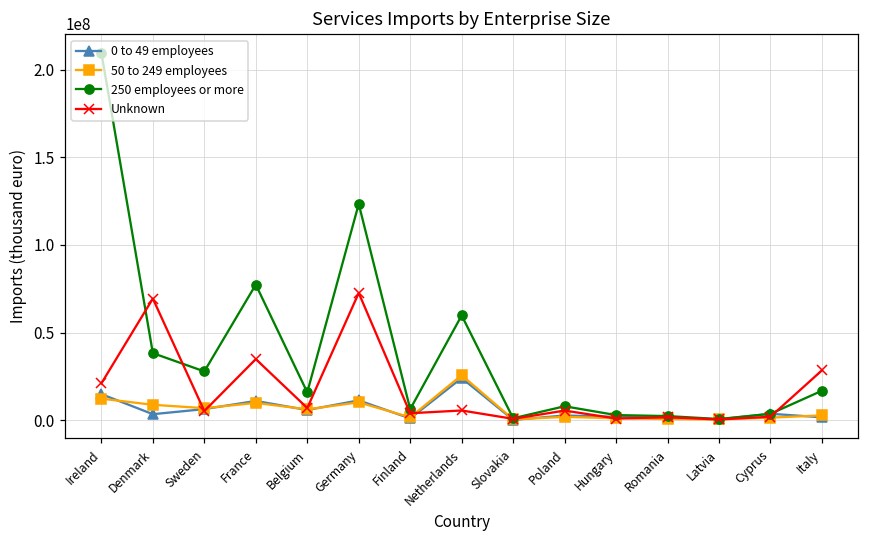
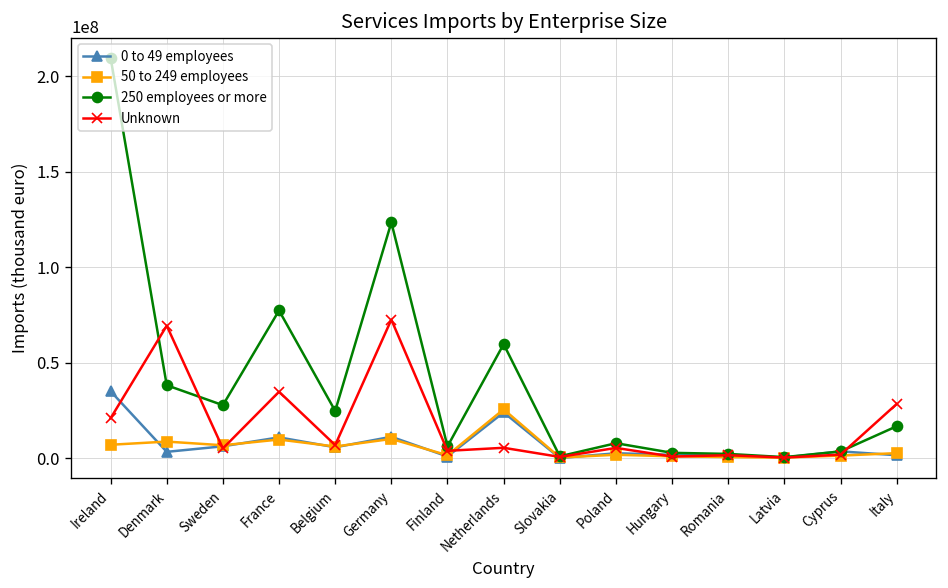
  {
    "0 to 49 employees": {
-     "Ireland": 15000000,
+     "Ireland": 35000000,
      "Denmark": 3000000,
      "Netherlands": 24000000
    },
    "50 to 249 employees": {
-     "Ireland": 12000000,
+     "Ireland": 7000000,
      "Denmark": 9000000,
      "Netherlands": 26000000
    },
    "250 employees or more": {
      "Denmark": 38000000,
      "Sweden": 28000000,
      "France": 77000000,
-     "Belgium": 16000000,
+     "Belgium": 25000000,
      "Germany": 123000000,
      "Finland": 6000000,
      "Netherlands": 60000000,
      "Poland": 8000000,
      "Italy": 17000000
    },
    "Unknown": {
      "Ireland": 21000000,
      "Denmark": 69000000,
      "France": 35000000,
      "Germany": 73000000,
      "Finland": 4000000,
      "Netherlands": 5000000,
      "Poland": 5000000,
      "Italy": 28000000
    }
  }
